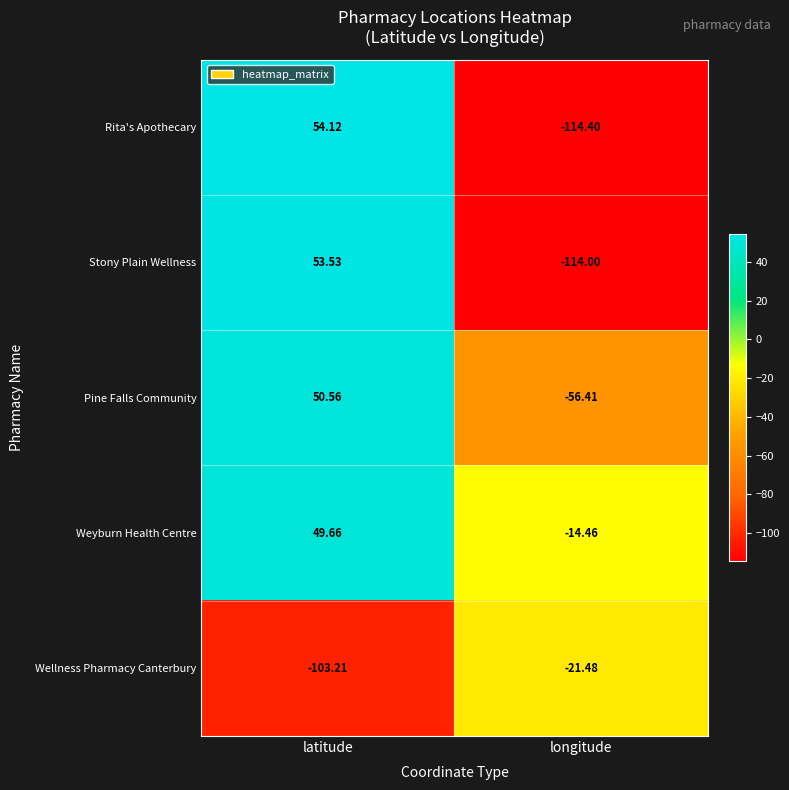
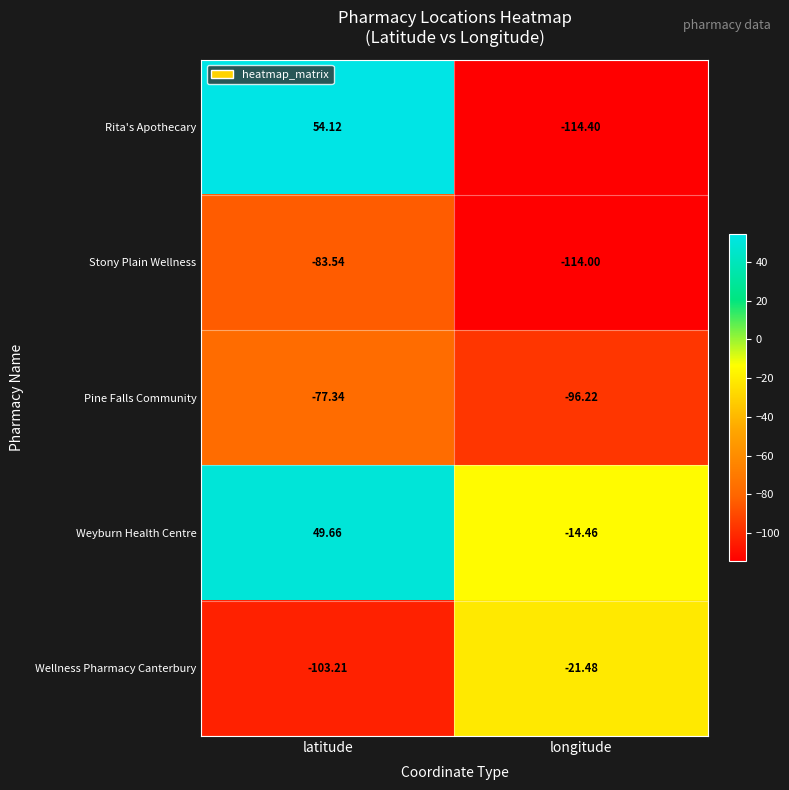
  {
    "Rita's Apothecary": {
      "latitude": 54.12,
      "longitude": -114.40
    },
    "Stony Plain Wellness": {
-     "latitude": 53.53,
+     "latitude": -83.54,
      "longitude": -114.00
    },
    "Pine Falls Community": {
-     "latitude": 50.56,
-     "longitude": -56.41
+     "latitude": -77.34,
+     "longitude": -96.22
    },
    "Weyburn Health Centre": {
      "latitude": 49.66,
      "longitude": -14.46
    },
    "Wellness Pharmacy Canterbury": {
      "latitude": -103.21,
      "longitude": -21.48
    }
  }
